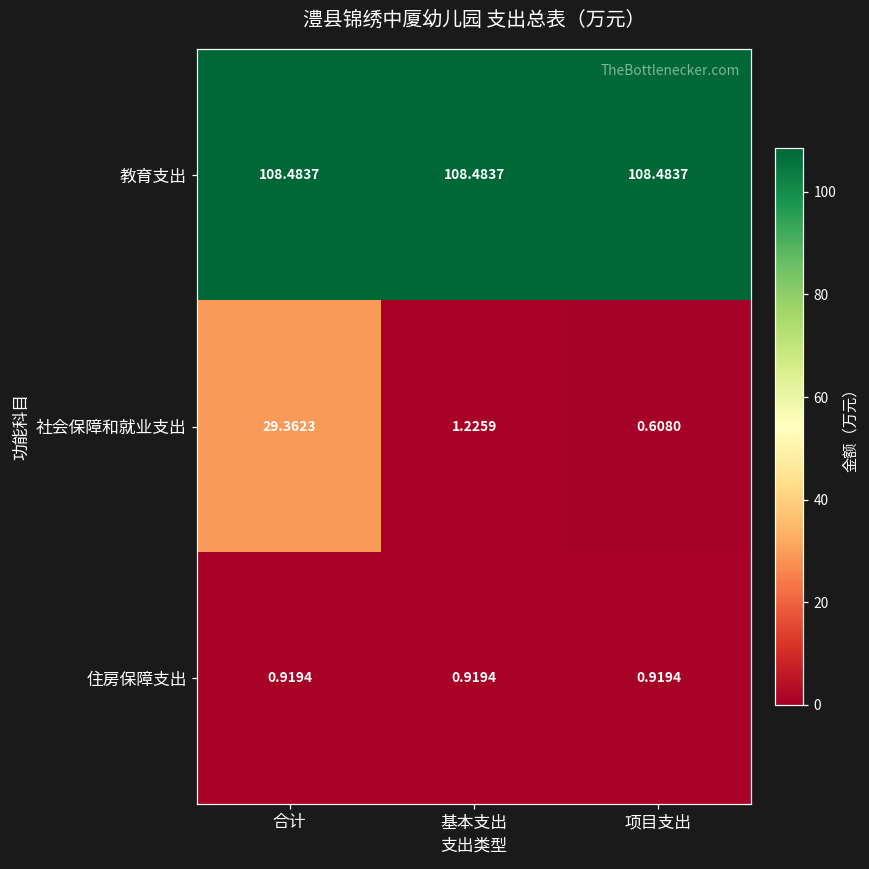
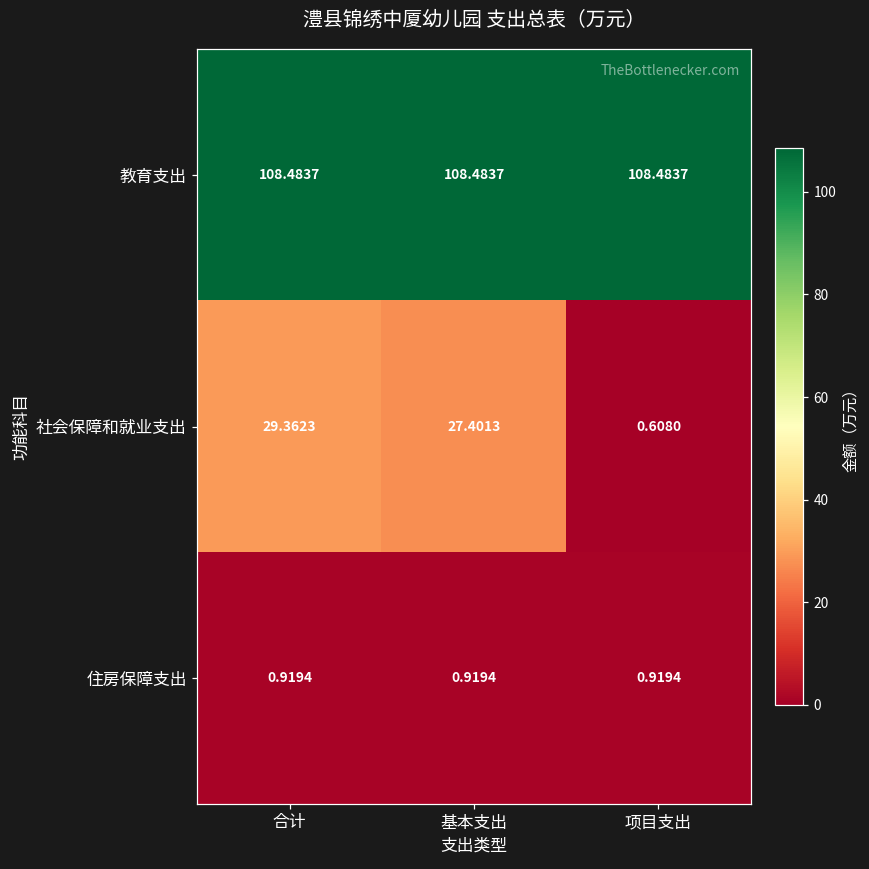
  {
    "教育支出": {
      "合计": 108.4837,
      "基本支出": 108.4837
    },
    "社会保障和就业支出": {
      "合计": 29.3623,
-     "基本支出": 1.2259,
+     "基本支出": 27.4013,
      "项目支出": 0.6080
    },
    "住房保障支出": {
      "合计": 0.9194,
      "基本支出": 0.9194,
      "项目支出": 0.9194
    }
  }
